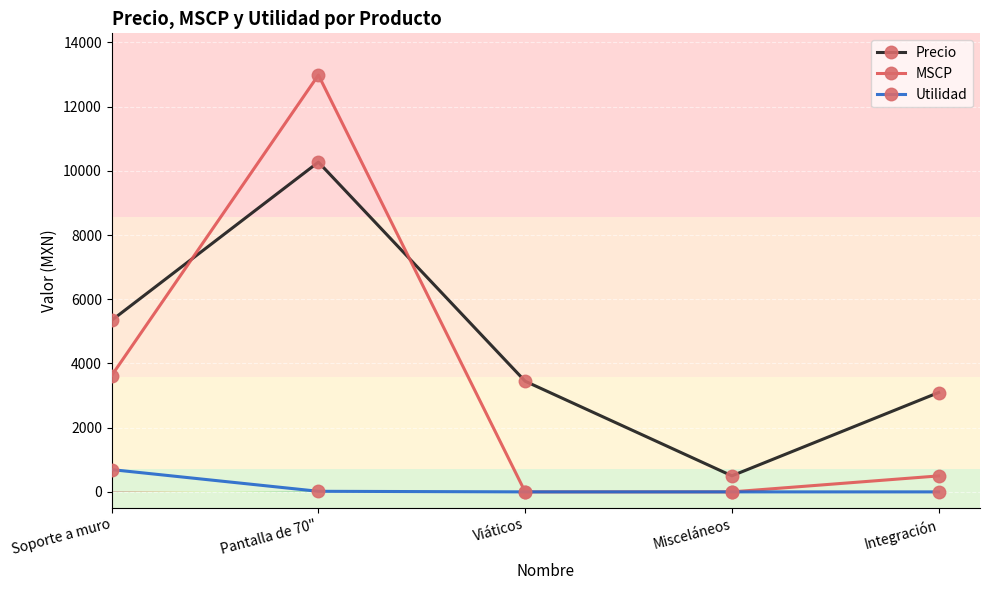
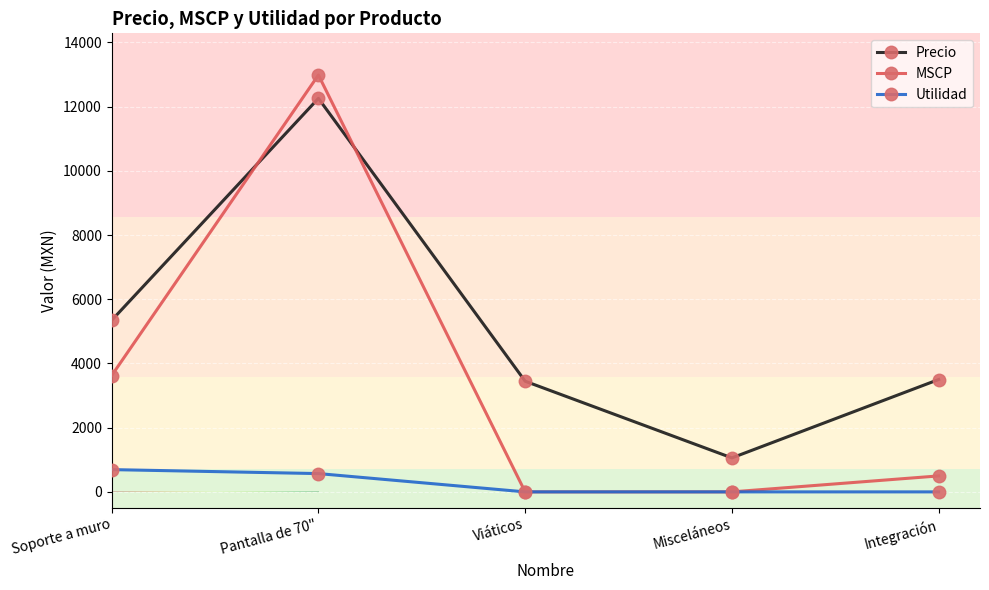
  {
    "Precio": {
      "Soporte a muro": 5300,
-     "Pantalla de 70\"": 10300,
+     "Pantalla de 70\"": 12300,
      "Viáticos": 3400,
-     "Misceláneos": 500,
-     "Integración": 3100
+     "Misceláneos": 1100,
+     "Integración": 3500
    },
    "MSCP": {
      "Soporte a muro": 3600,
      "Pantalla de 70\"": 13000,
      "Integración": 500
    },
    "Utilidad": {
      "Soporte a muro": 700,
-     "Pantalla de 70\"": 0,
+     "Pantalla de 70\"": 600,
      "Integración": 0
    }
  }
